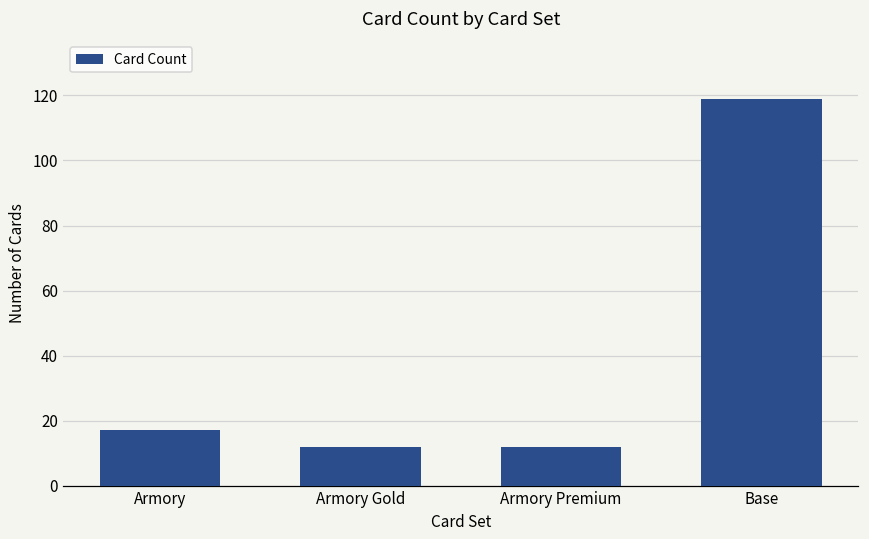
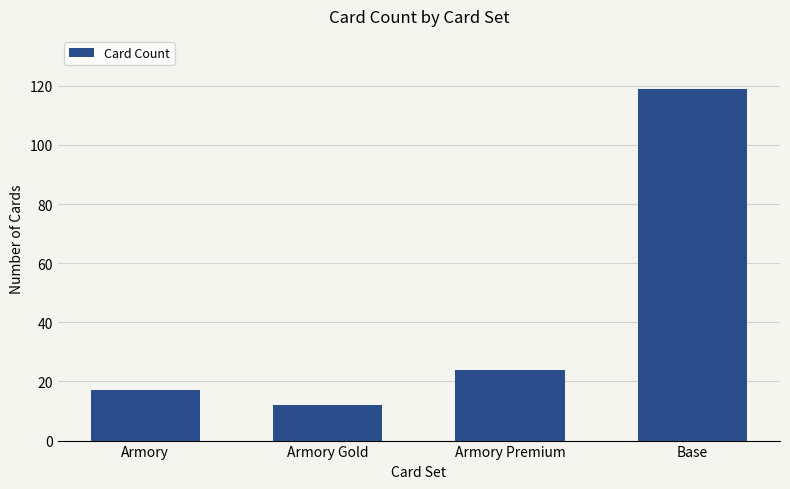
  {
    "Armory": 17,
    "Armory Gold": 12,
-   "Armory Premium": 12,
+   "Armory Premium": 24,
    "Base": 119
  }
